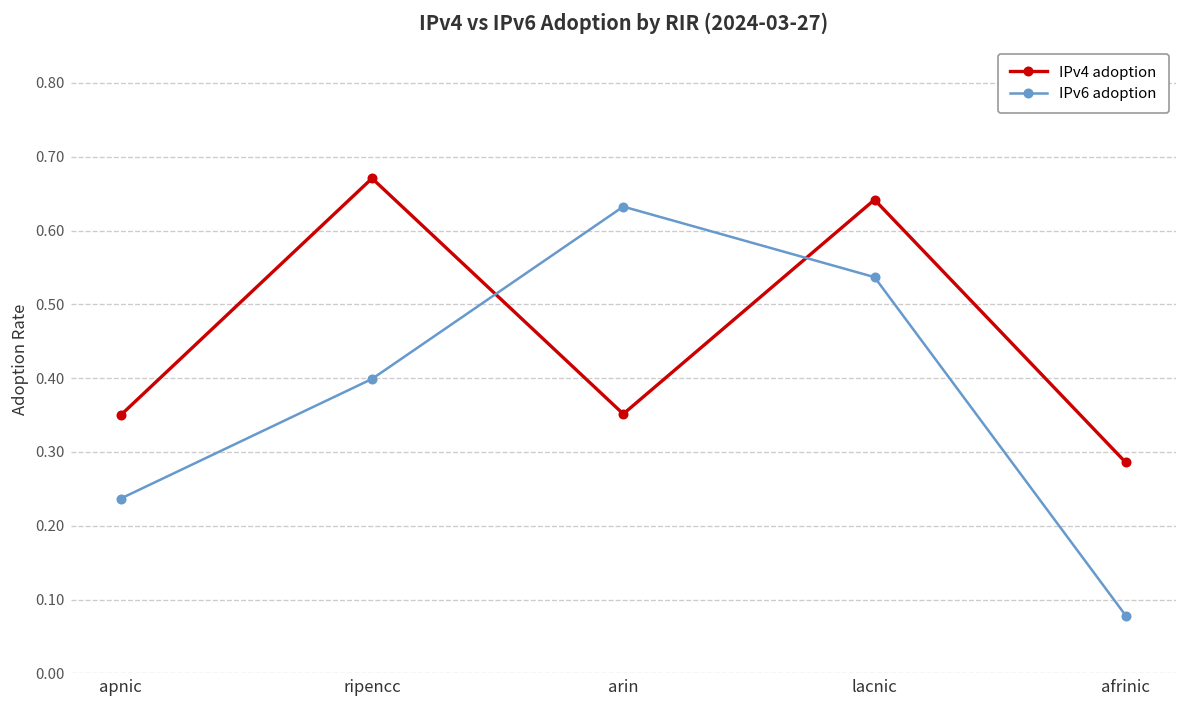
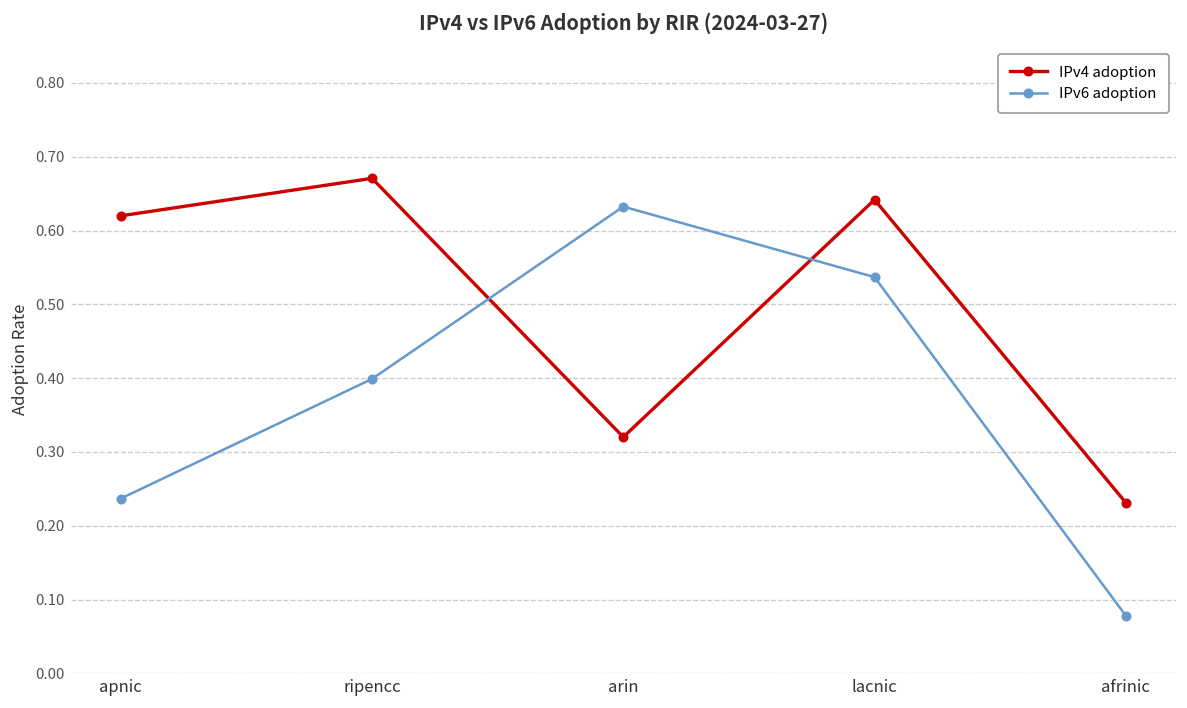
  {
    "IPv4 adoption": {
-     "apnic": 0.35,
+     "apnic": 0.62,
      "ripencc": 0.67,
-     "arin": 0.35,
+     "arin": 0.32,
      "lacnic": 0.64,
-     "afrinic": 0.29
+     "afrinic": 0.23
    },
    "IPv6 adoption": {
      "apnic": 0.24,
      "ripencc": 0.40,
      "arin": 0.63,
      "lacnic": 0.54,
      "afrinic": 0.08
    }
  }
